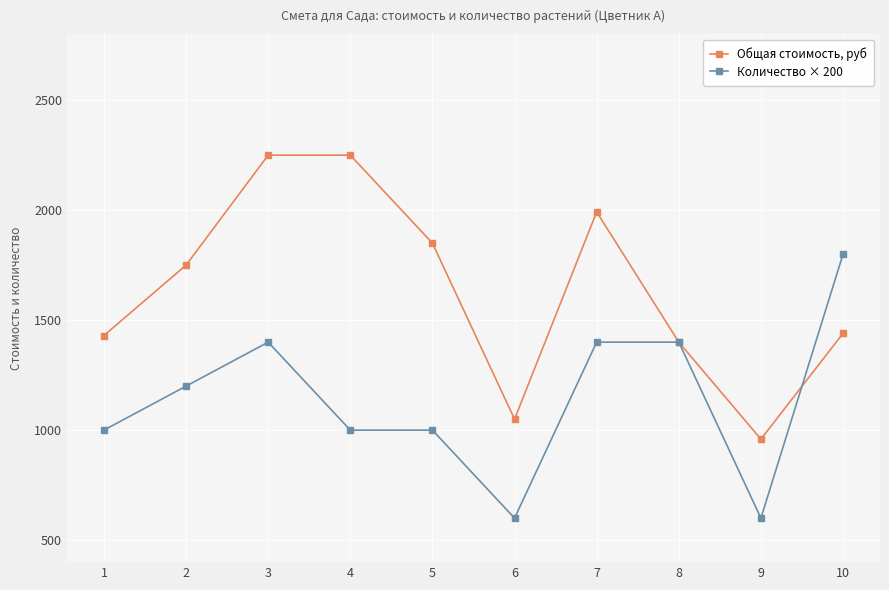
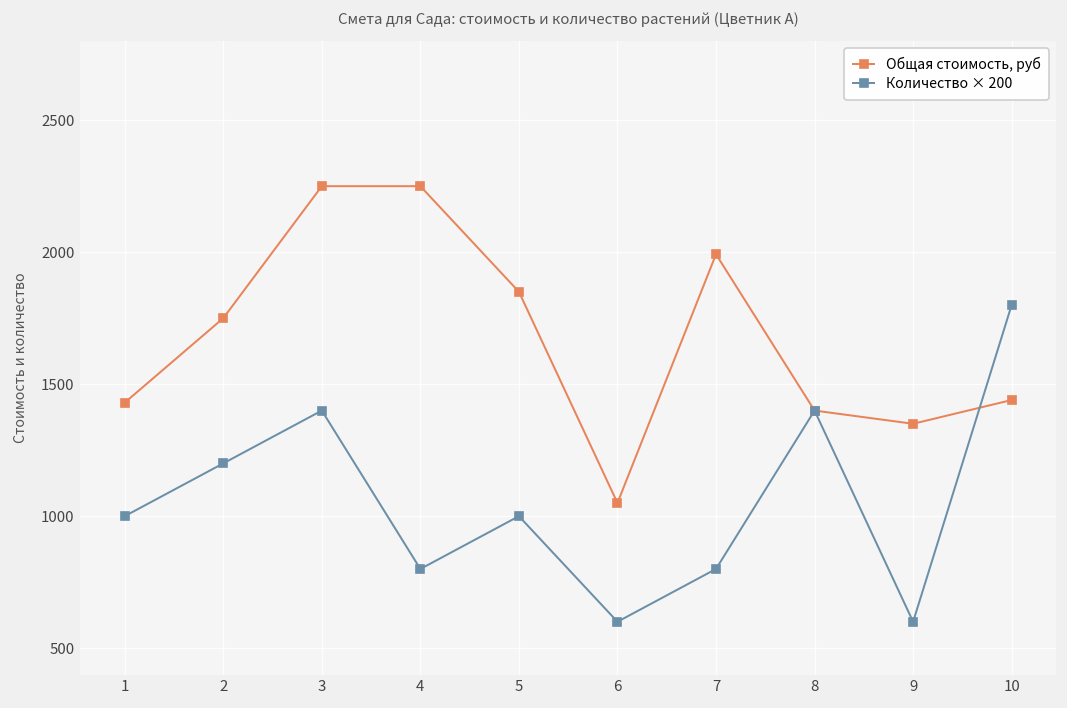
  {
    "Общая стоимость, руб": {
      "1": 1430,
      "2": 1750,
      "3": 2250,
      "4": 2250,
      "5": 1850,
      "6": 1050,
      "7": 1990,
-     "9": 960,
+     "9": 1350,
      "10": 1440
    },
    "Количество × 200": {
      "1": 1000,
      "2": 1200,
      "3": 1400,
-     "4": 1000,
+     "4": 800,
      "5": 1000,
      "6": 600,
-     "7": 1400,
+     "7": 800,
      "9": 600,
      "10": 1800
    }
  }
